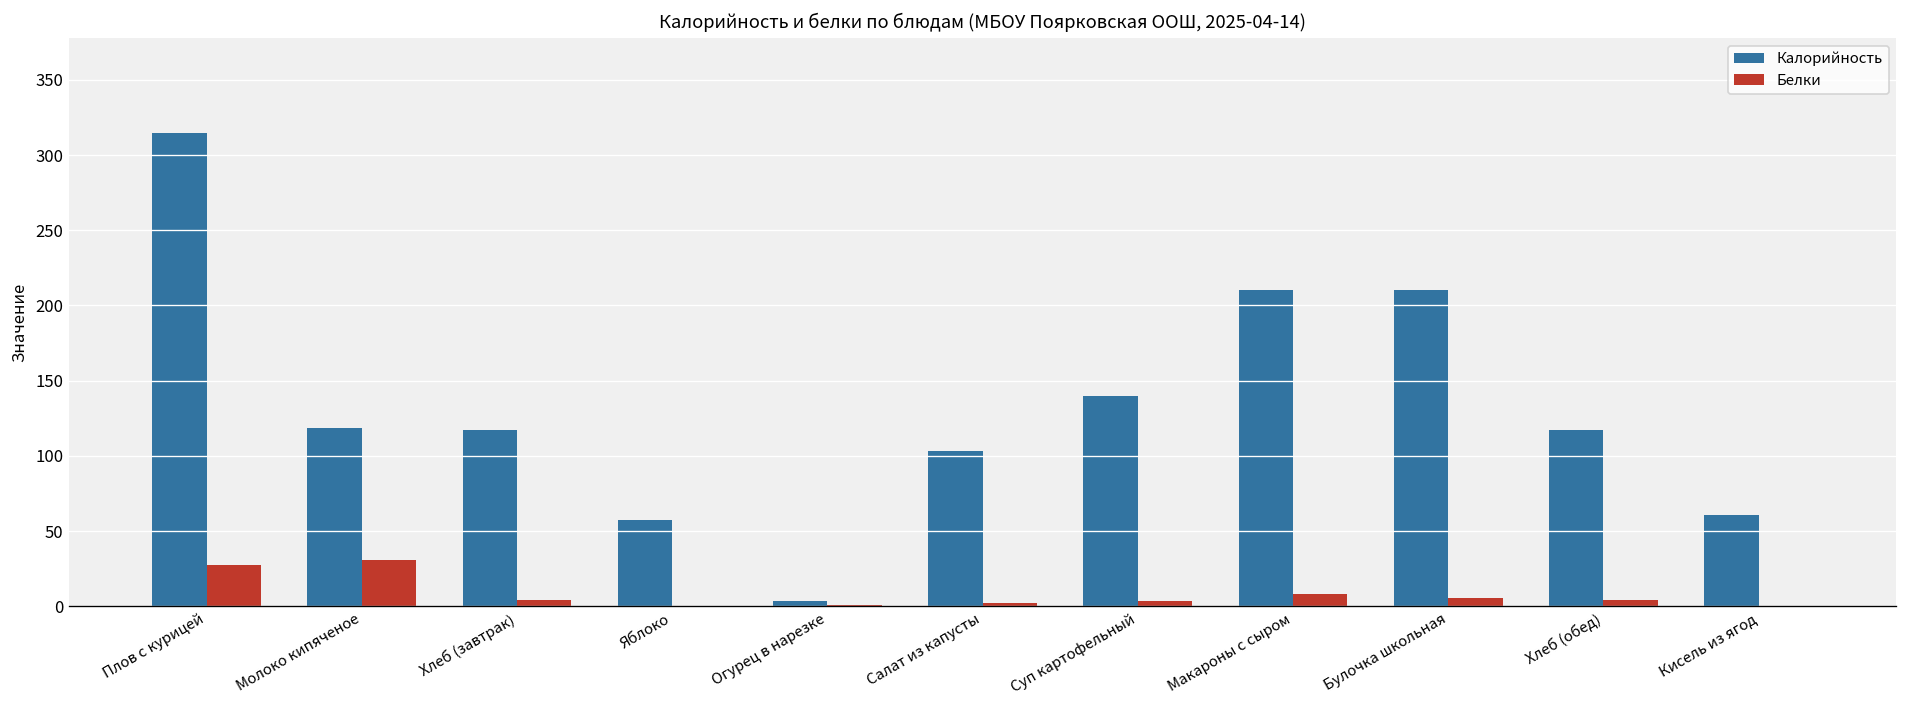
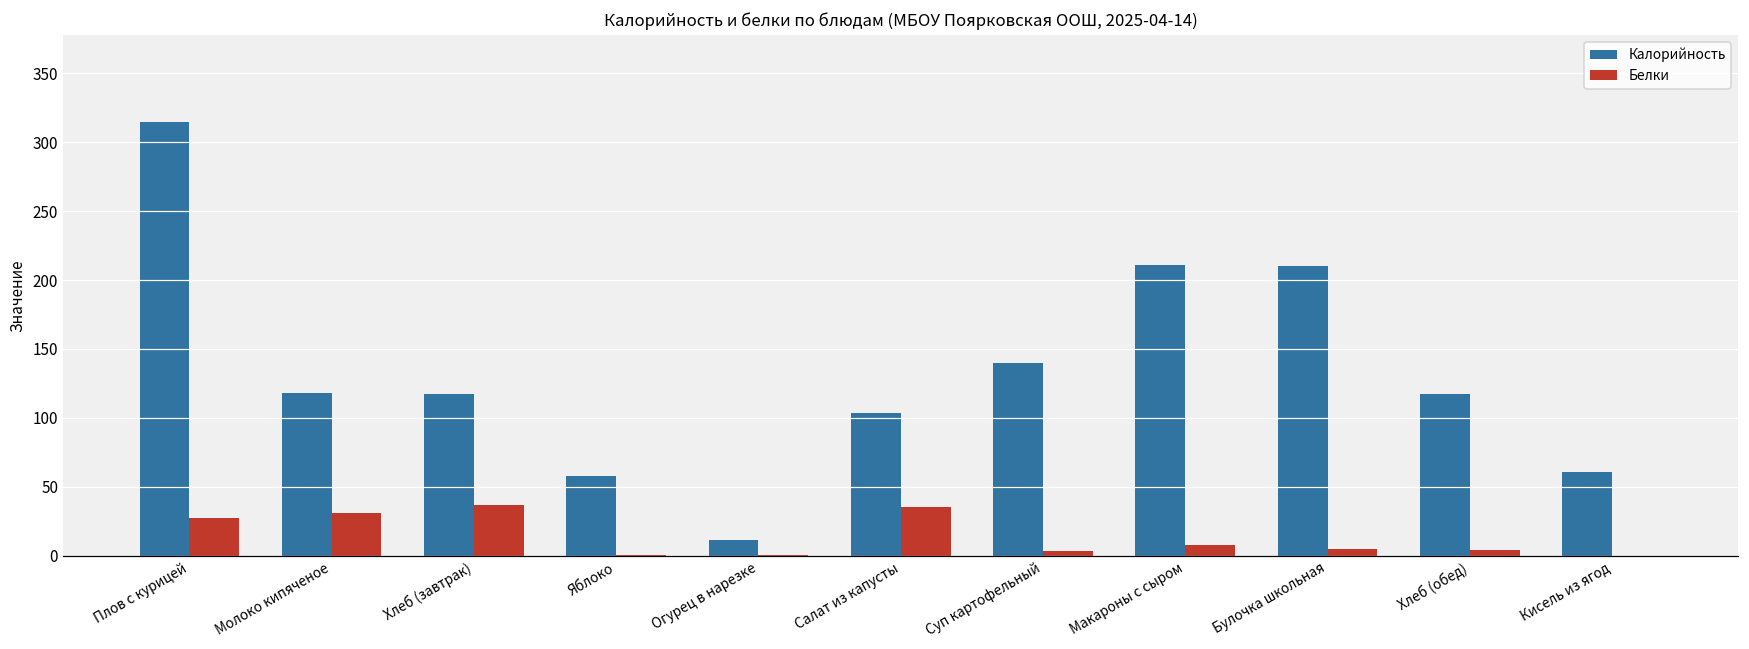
  {
    "Калорийность": {
      "Плов с курицей": 315,
      "Молоко кипяченое": 118,
      "Хлеб (завтрак)": 117,
      "Яблоко": 58,
-     "Огурец в нарезке": 4,
+     "Огурец в нарезке": 11,
      "Салат из капусты": 103,
      "Суп картофельный": 140,
      "Макароны с сыром": 211,
      "Булочка школьная": 210,
      "Хлеб (обед)": 117,
      "Кисель из ягод": 61
    },
    "Белки": {
      "Плов с курицей": 27,
      "Молоко кипяченое": 31,
-     "Хлеб (завтрак)": 4,
-     "Салат из капусты": 2,
+     "Хлеб (завтрак)": 37,
+     "Салат из капусты": 35,
      "Суп картофельный": 4,
      "Макароны с сыром": 8,
      "Булочка школьная": 5,
      "Хлеб (обед)": 4
    }
  }
